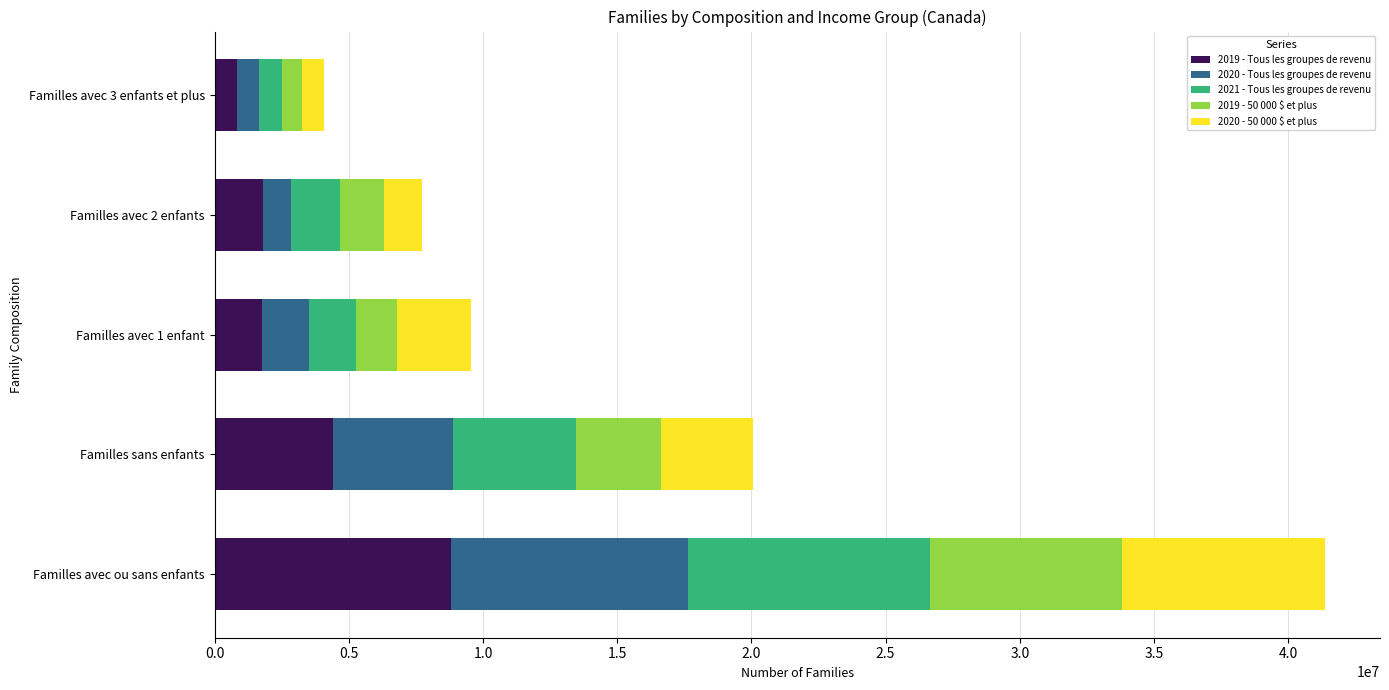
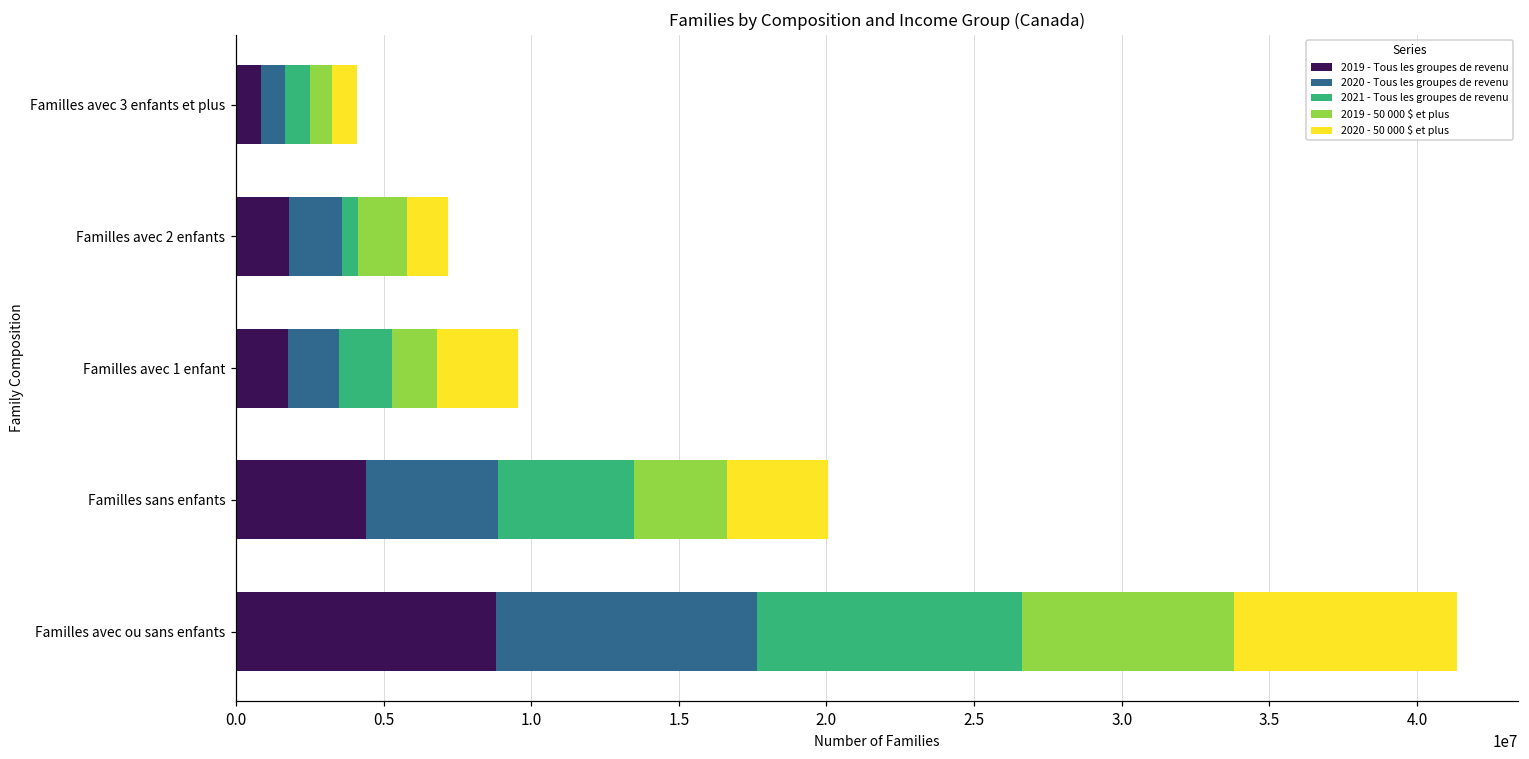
  {
    "2019 - Tous les groupes de revenu": {
      "Familles avec 3 enfants et plus": 800000,
      "Familles avec 2 enfants": 1800000,
      "Familles avec 1 enfant": 1800000,
      "Familles sans enfants": 4400000,
      "Familles avec ou sans enfants": 8800000
    },
    "2020 - Tous les groupes de revenu": {
      "Familles avec 3 enfants et plus": 800000,
-     "Familles avec 2 enfants": 1100000,
+     "Familles avec 2 enfants": 1800000,
      "Familles avec 1 enfant": 1800000,
      "Familles sans enfants": 4500000,
      "Familles avec ou sans enfants": 8900000
    },
    "2021 - Tous les groupes de revenu": {
      "Familles avec 3 enfants et plus": 800000,
-     "Familles avec 2 enfants": 1800000,
+     "Familles avec 2 enfants": 500000,
      "Familles avec 1 enfant": 1800000,
      "Familles sans enfants": 4600000,
      "Familles avec ou sans enfants": 9000000
    },
    "2019 - 50 000 $ et plus": {
      "Familles avec 3 enfants et plus": 800000,
      "Familles avec 2 enfants": 1700000,
      "Familles avec 1 enfant": 1500000,
      "Familles sans enfants": 3200000,
      "Familles avec ou sans enfants": 7200000
    },
    "2020 - 50 000 $ et plus": {
      "Familles avec 3 enfants et plus": 800000,
      "Familles avec 2 enfants": 1400000,
      "Familles avec 1 enfant": 2700000,
      "Familles sans enfants": 3400000,
      "Familles avec ou sans enfants": 7600000
    }
  }
